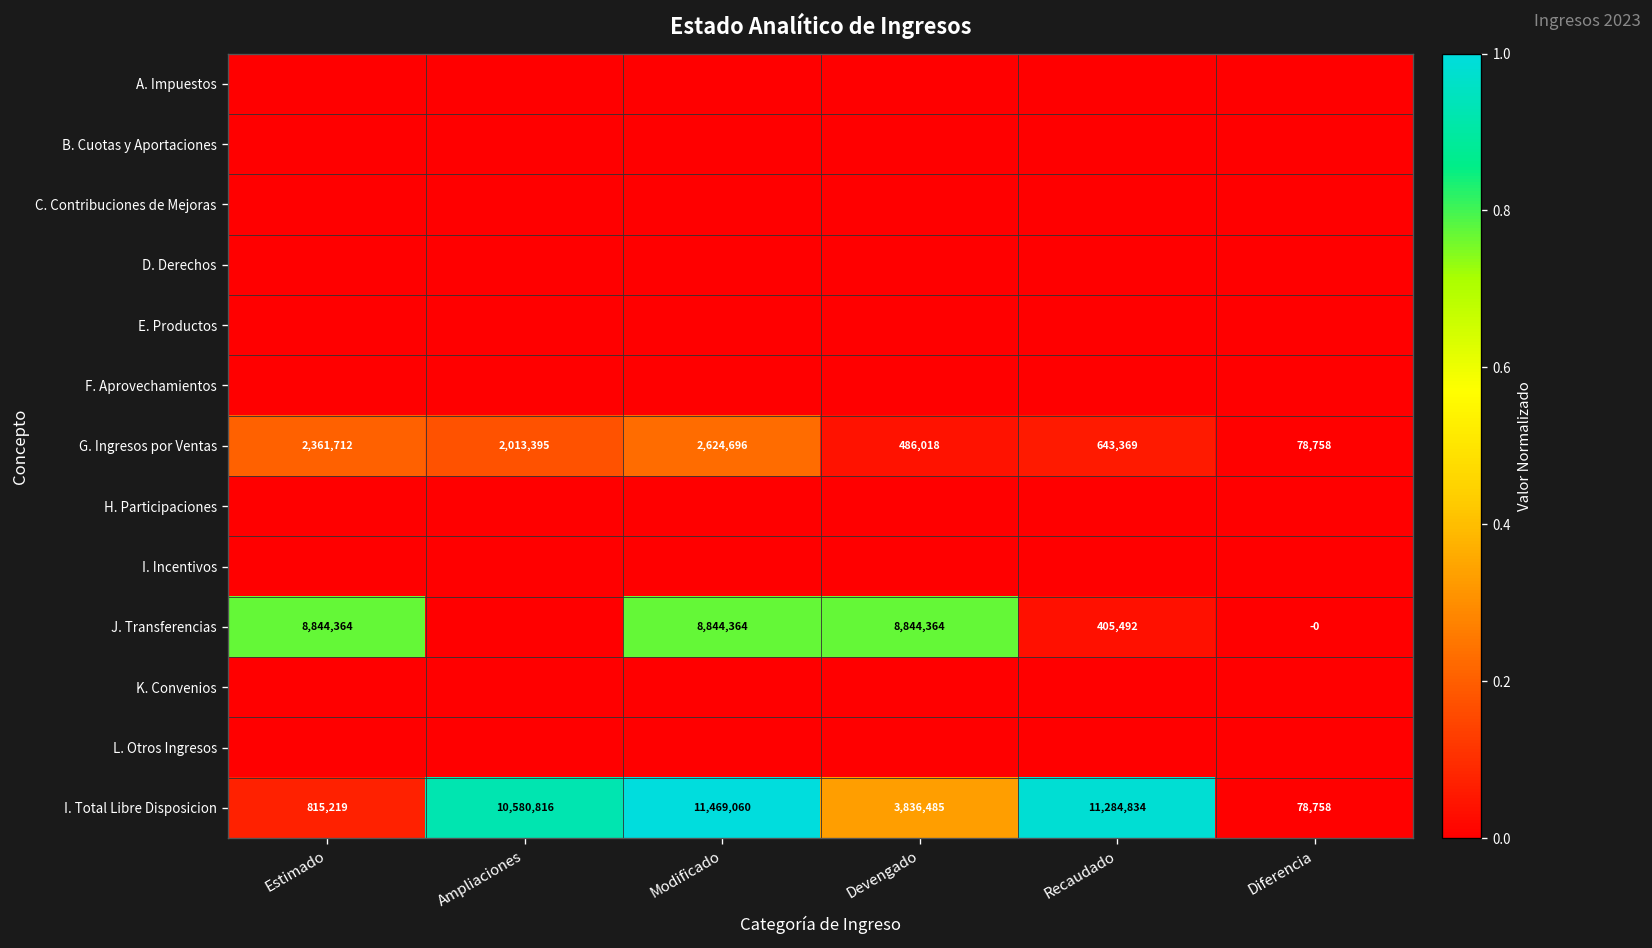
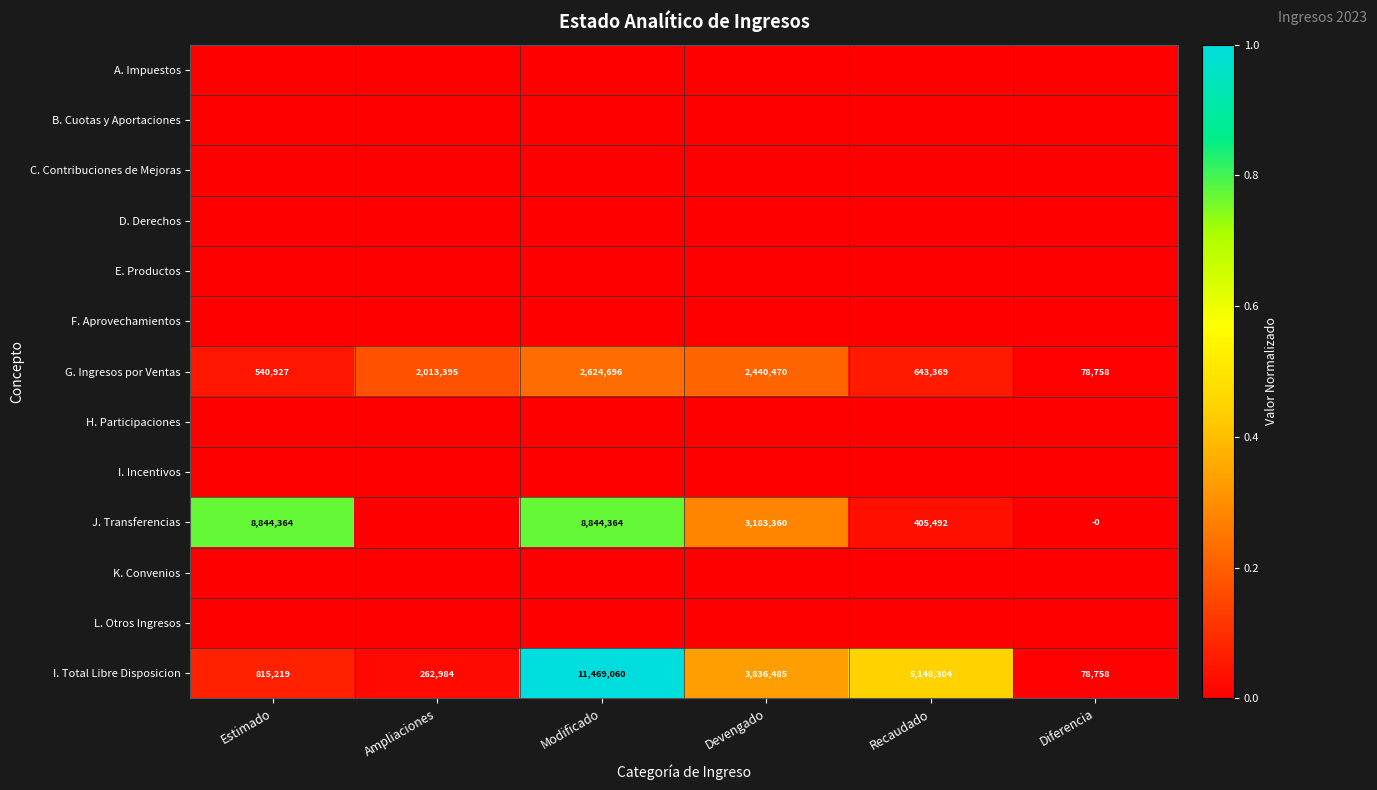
  {
    "G. Ingresos por Ventas": {
-     "Estimado": "2,361,712",
+     "Estimado": "540,927",
      "Ampliaciones": "2,013,395",
      "Modificado": "2,624,696",
-     "Devengado": "486,018",
+     "Devengado": "2,440,470",
      "Recaudado": "643,369",
      "Diferencia": "78,758"
    },
    "J. Transferencias": {
      "Estimado": "8,844,364",
      "Modificado": "8,844,364",
-     "Devengado": "8,844,364",
+     "Devengado": "3,183,360",
      "Recaudado": "405,492",
      "Diferencia": "-0"
    },
    "I. Total Libre Disposicion": {
      "Estimado": "815,219",
-     "Ampliaciones": "10,580,816",
+     "Ampliaciones": "262,984",
      "Modificado": "11,469,060",
      "Devengado": "3,836,485",
-     "Recaudado": "11,284,834",
+     "Recaudado": "5,148,304",
      "Diferencia": "78,758"
    }
  }
